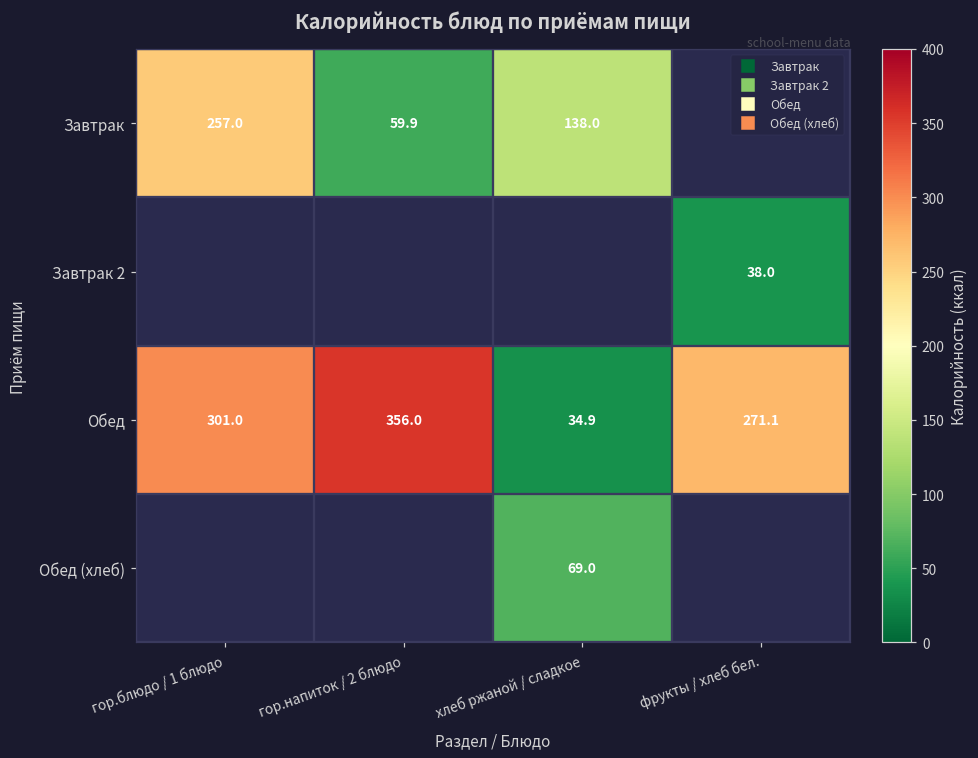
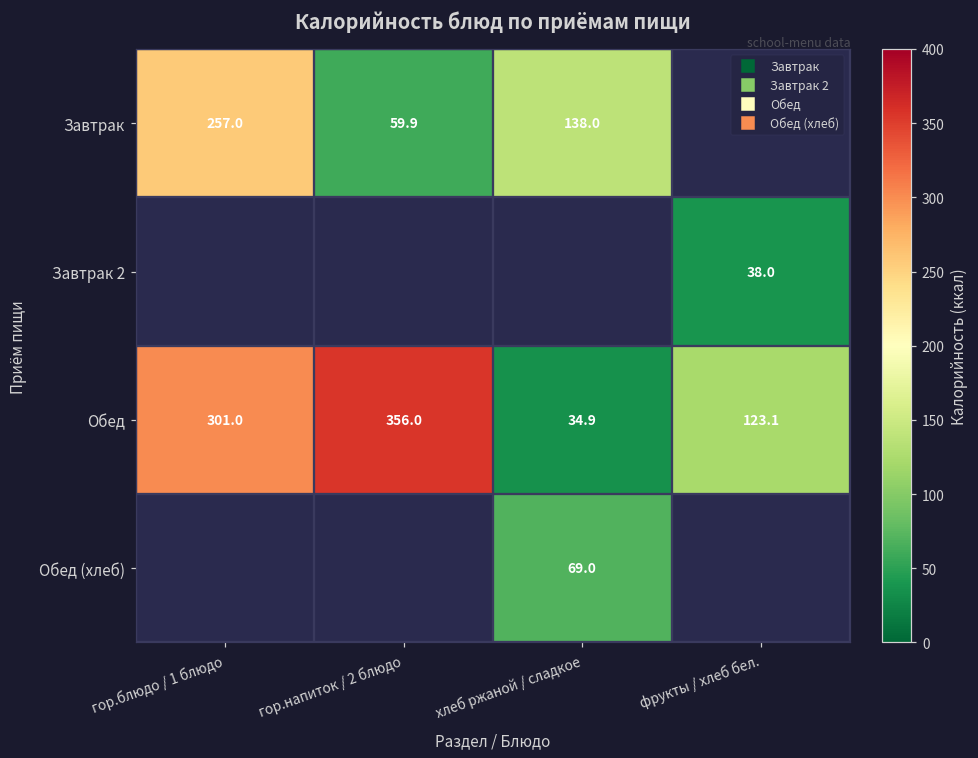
  {
    "Завтрак": {
      "гор.блюдо / 1 блюдо": 257.0,
      "гор.напиток / 2 блюдо": 59.9,
      "хлеб ржаной / сладкое": 138.0
    },
    "Завтрак 2": {
      "фрукты / хлеб бел.": 38.0
    },
    "Обед": {
      "гор.блюдо / 1 блюдо": 301.0,
      "гор.напиток / 2 блюдо": 356.0,
      "хлеб ржаной / сладкое": 34.9,
-     "фрукты / хлеб бел.": 271.1
+     "фрукты / хлеб бел.": 123.1
    },
    "Обед (хлеб)": {
      "хлеб ржаной / сладкое": 69.0
    }
  }
